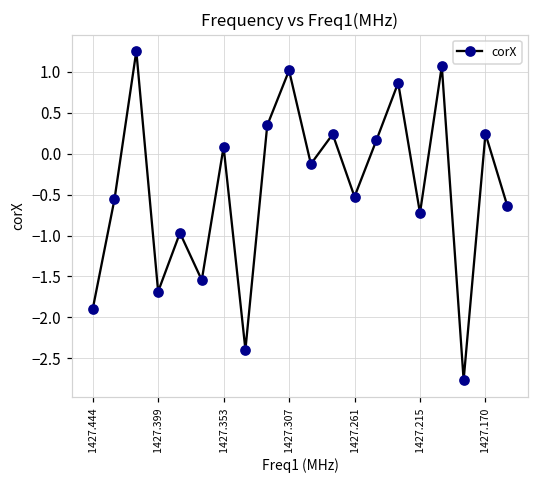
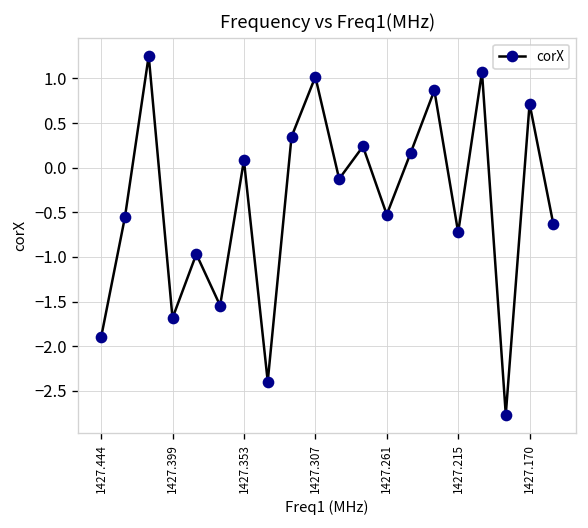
  {
    "1427.444": -1.9,
    "1427.399": -1.7,
    "1427.353": 0.1,
    "1427.307": 1.0,
    "1427.261": -0.5,
    "1427.215": -0.7,
-   "1427.170": 0.2
+   "1427.170": 0.7
  }
